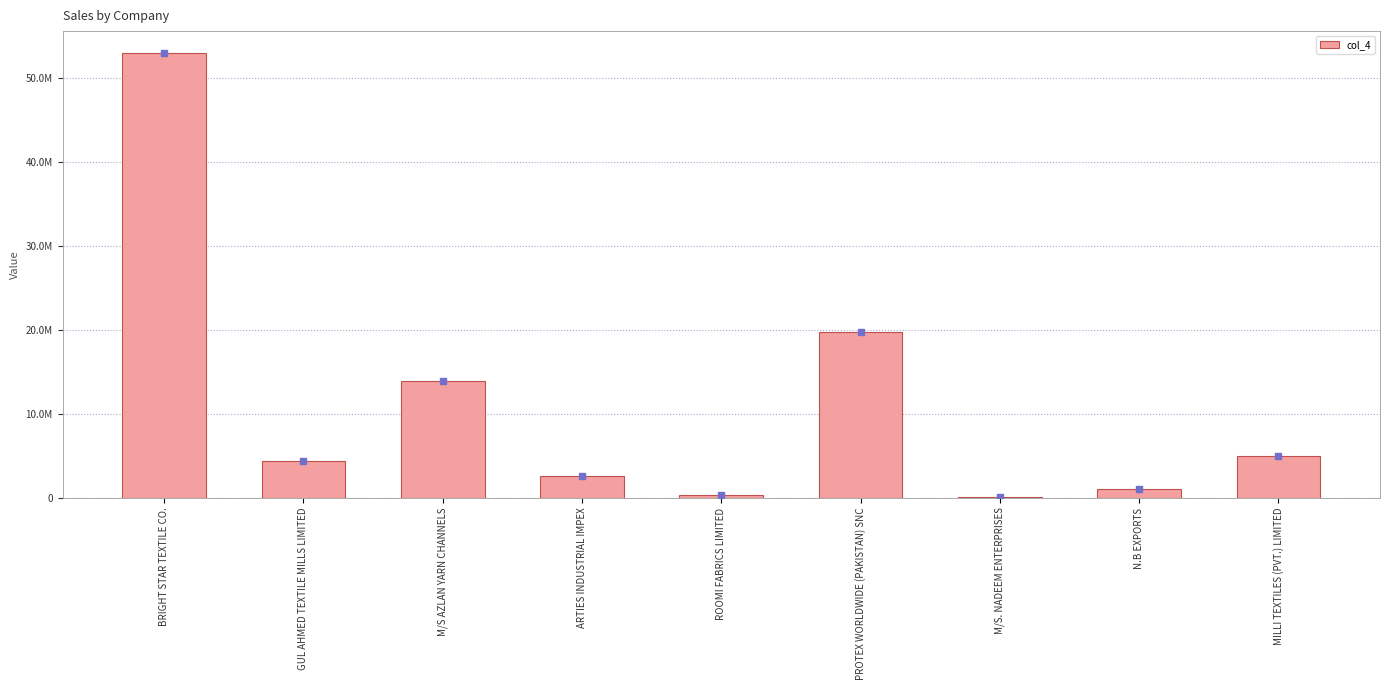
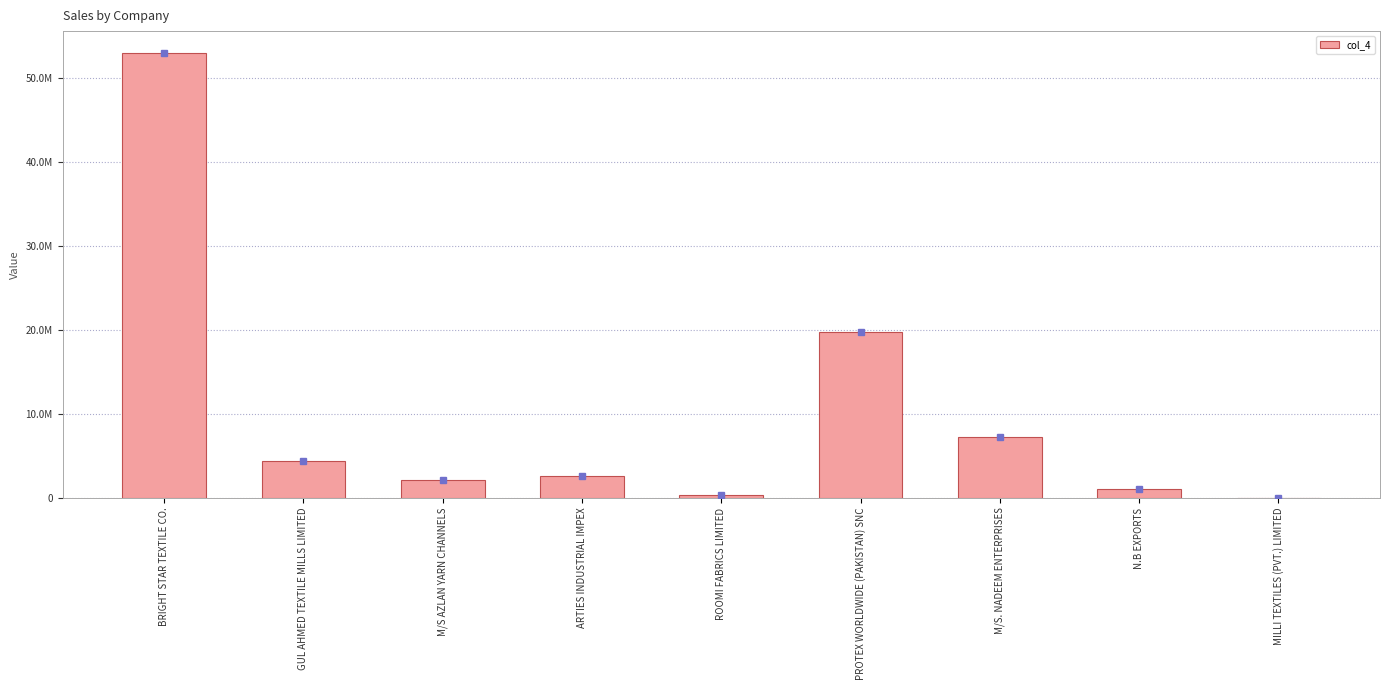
  {
    "col_4": {
      "BRIGHT STAR TEXTILE CO.": 53000000,
      "GUL AHMED TEXTILE MILLS LIMITED": 4000000,
-     "M/S AZLAN YARN CHANNELS": 14000000,
+     "M/S AZLAN YARN CHANNELS": 2000000,
      "ARTIES INDUSTRIAL IMPEX": 3000000,
      "ROOMI FABRICS LIMITED": 0,
      "PROTEX WORLDWIDE (PAKISTAN) SNC": 20000000,
-     "M/S. NADEEM ENTERPRISES": 0,
+     "M/S. NADEEM ENTERPRISES": 7000000,
      "N.B EXPORTS": 1000000,
-     "MILLI TEXTILES (PVT.) LIMITED": 5000000
+     "MILLI TEXTILES (PVT.) LIMITED": 0
    }
  }
